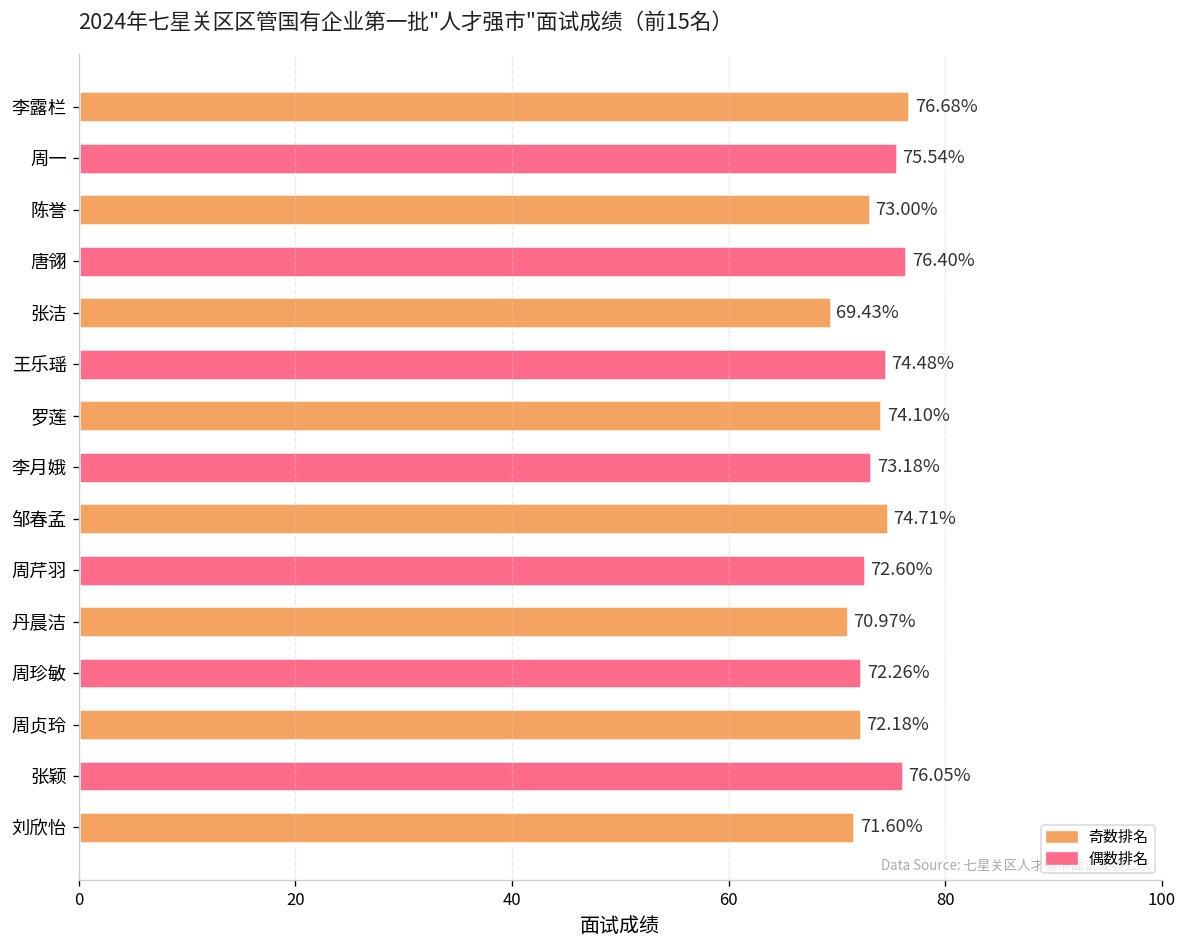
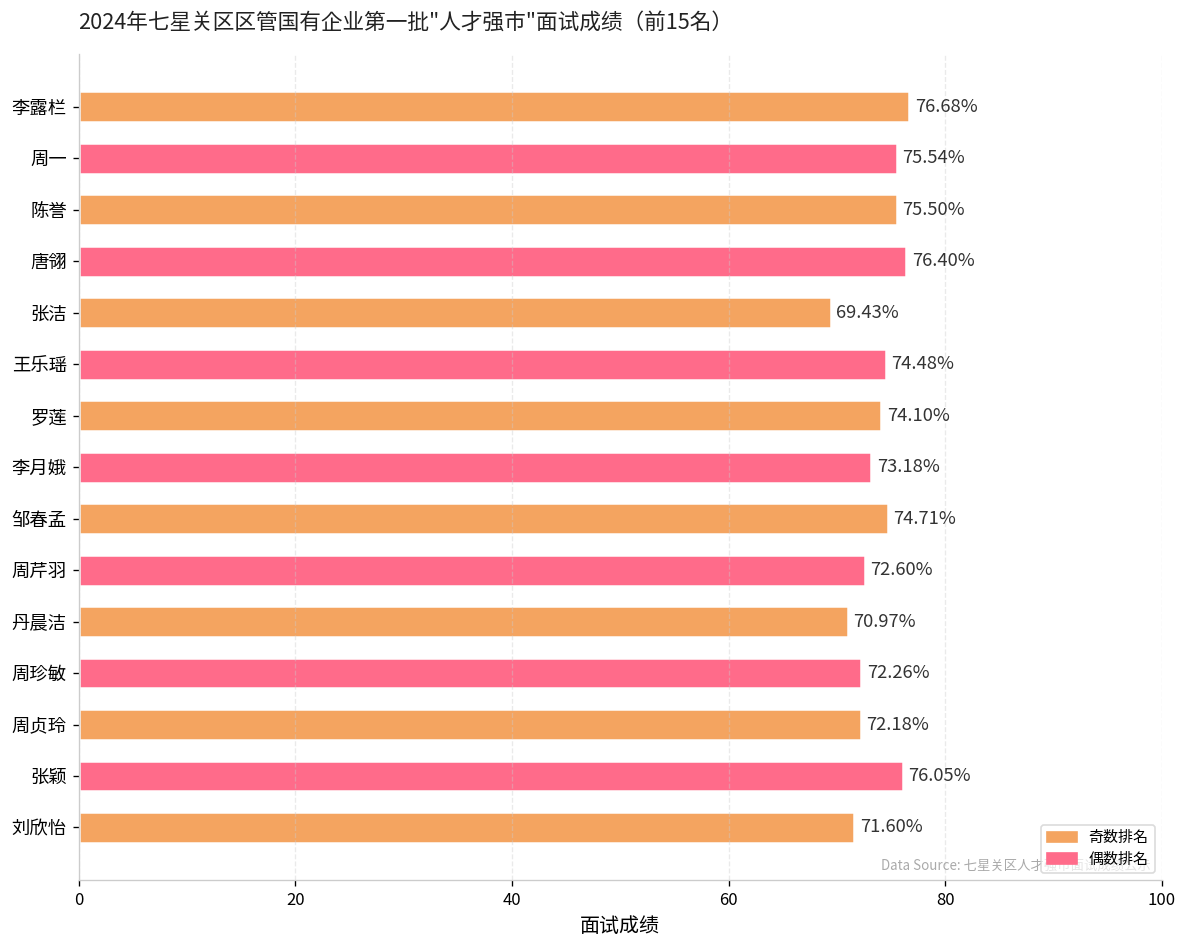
  {
    "李露栏": "76.68%",
    "周一": "75.54%",
-   "陈誉": "73.00%",
+   "陈誉": "75.50%",
    "唐翎": "76.40%",
    "张洁": "69.43%",
    "王乐瑶": "74.48%",
    "罗莲": "74.10%",
    "李月娥": "73.18%",
    "邹春孟": "74.71%",
    "周芹羽": "72.60%",
    "丹晨洁": "70.97%",
    "周珍敏": "72.26%",
    "周贞玲": "72.18%",
    "张颖": "76.05%",
    "刘欣怡": "71.60%"
  }
